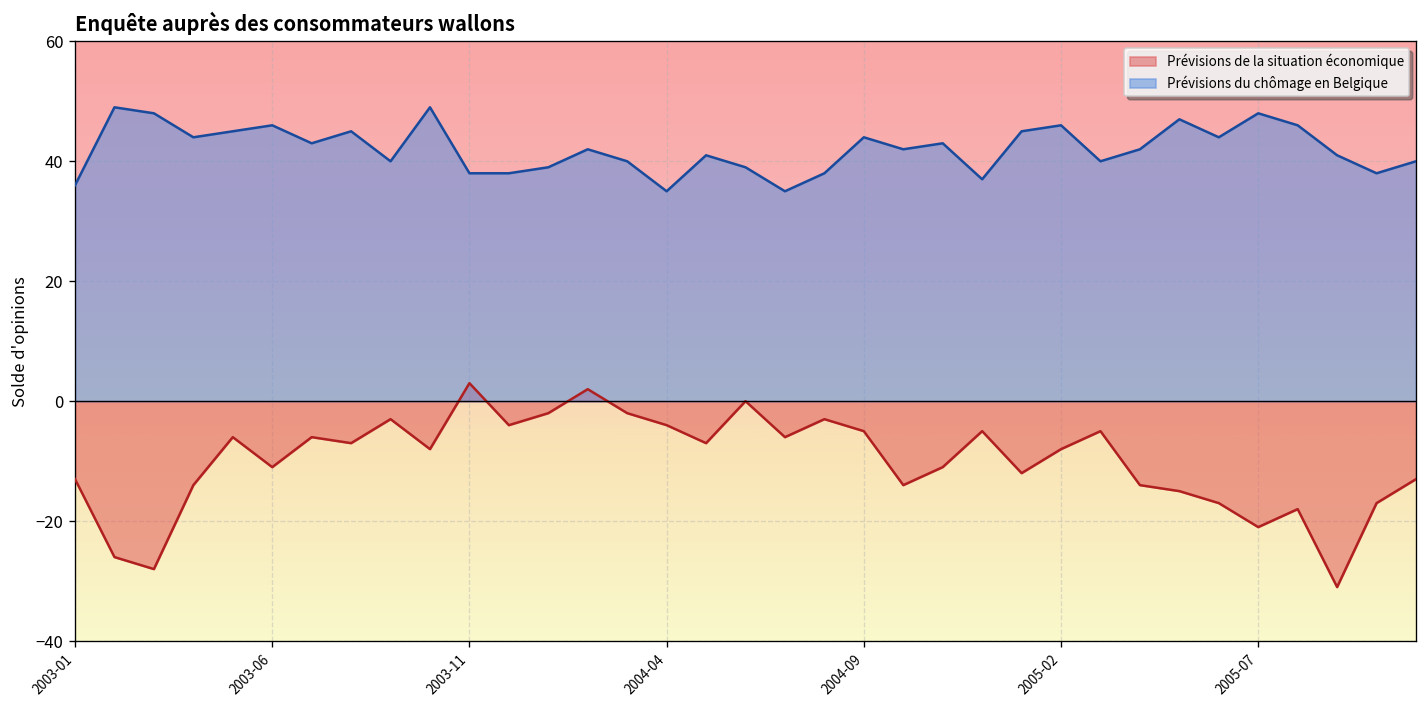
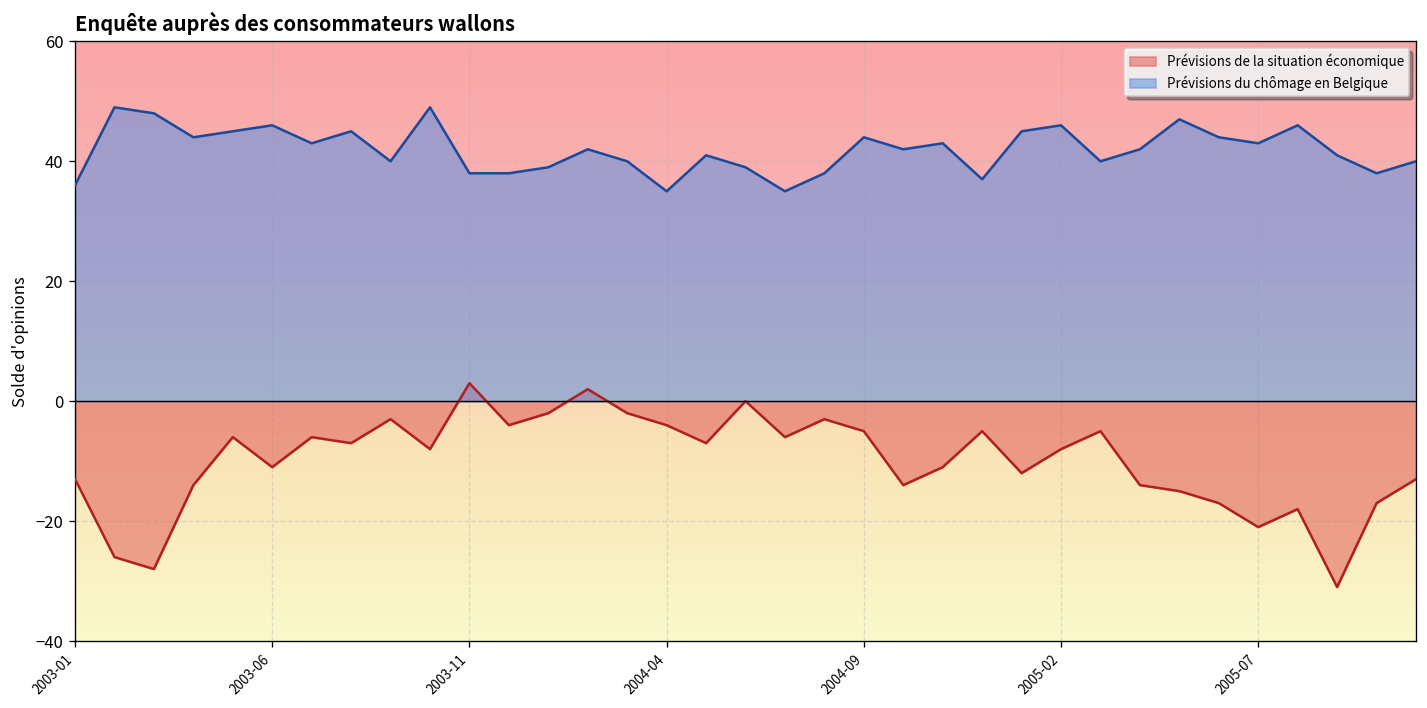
  {
    "Prévisions du chômage en Belgique": {
      "2003-01": 36,
      "2003-06": 46,
      "2003-11": 38,
      "2004-04": 35,
      "2004-09": 44,
      "2005-02": 46,
-     "2005-07": 48
+     "2005-07": 43
    }
  }
